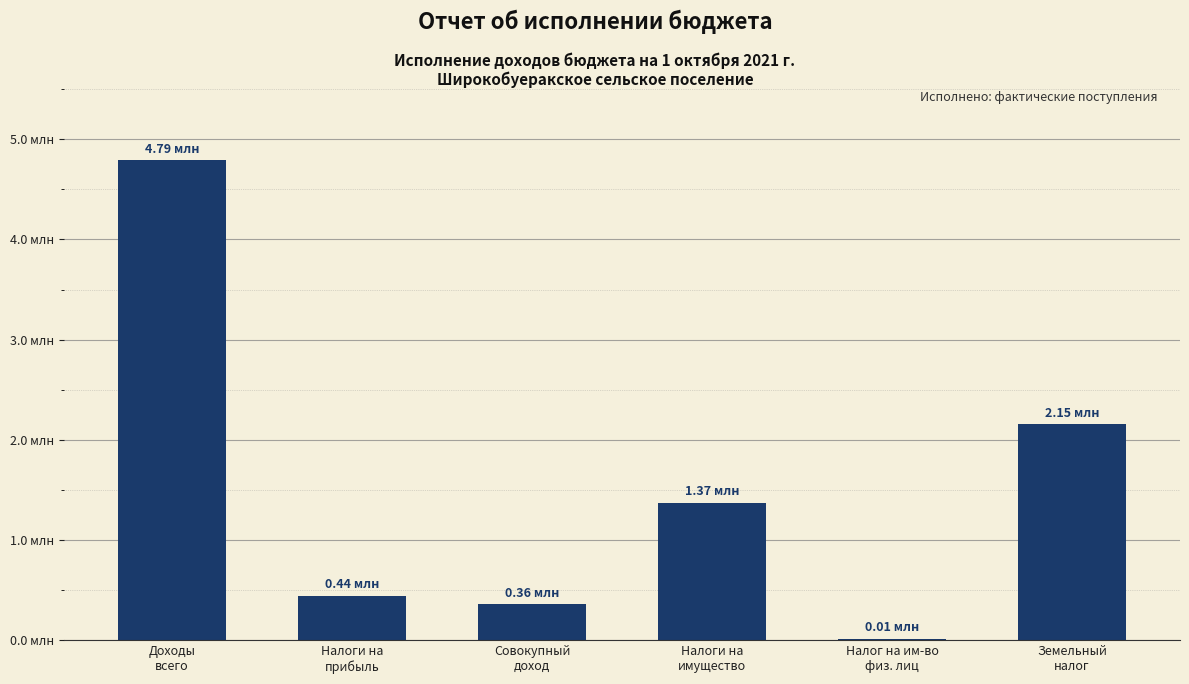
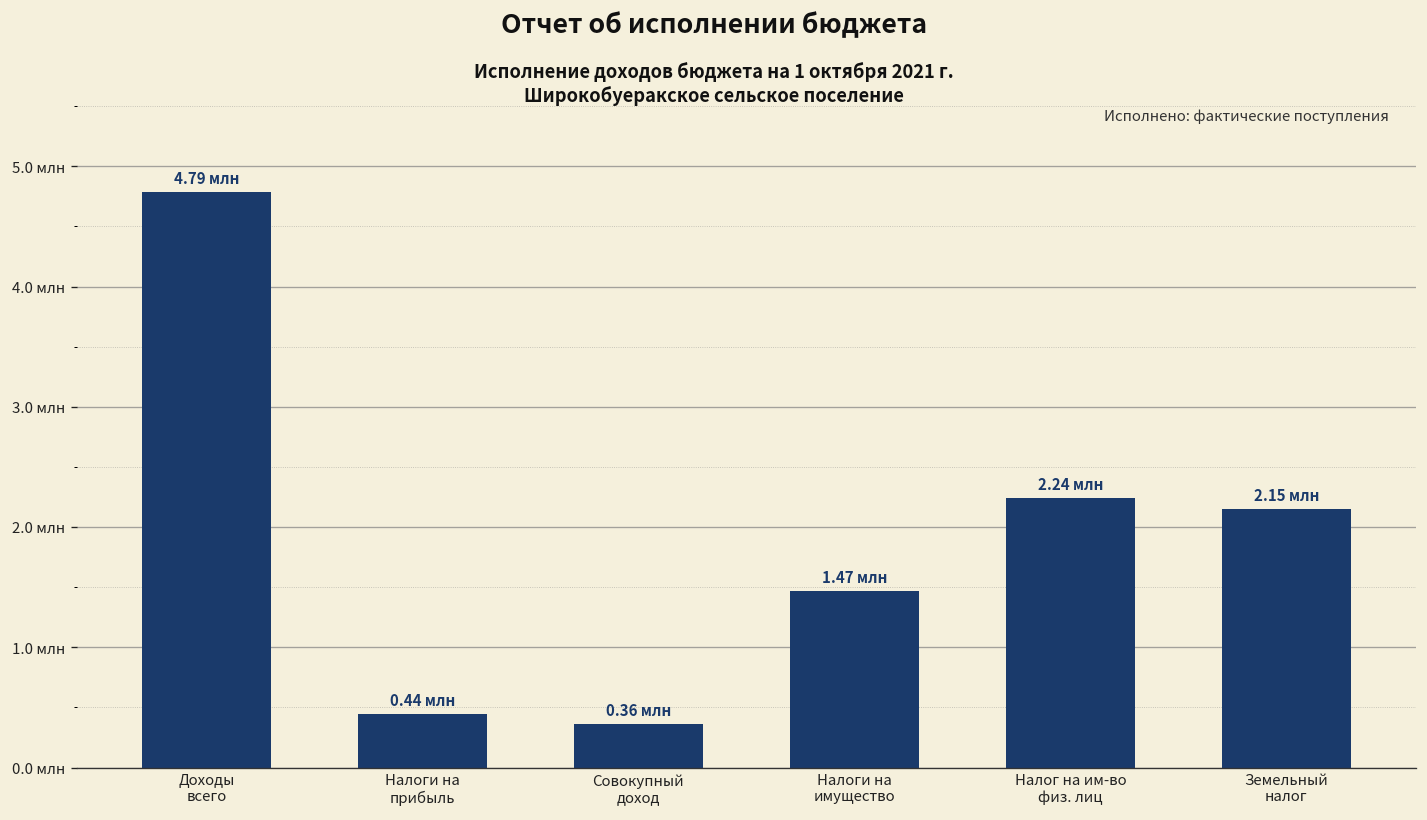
  {
-   "Налоги на имущество": 1.37,
-   "Налог на им-во физ. лиц": 0.01
+   "Налоги на имущество": 1.47,
+   "Налог на им-во физ. лиц": 2.24
  }
